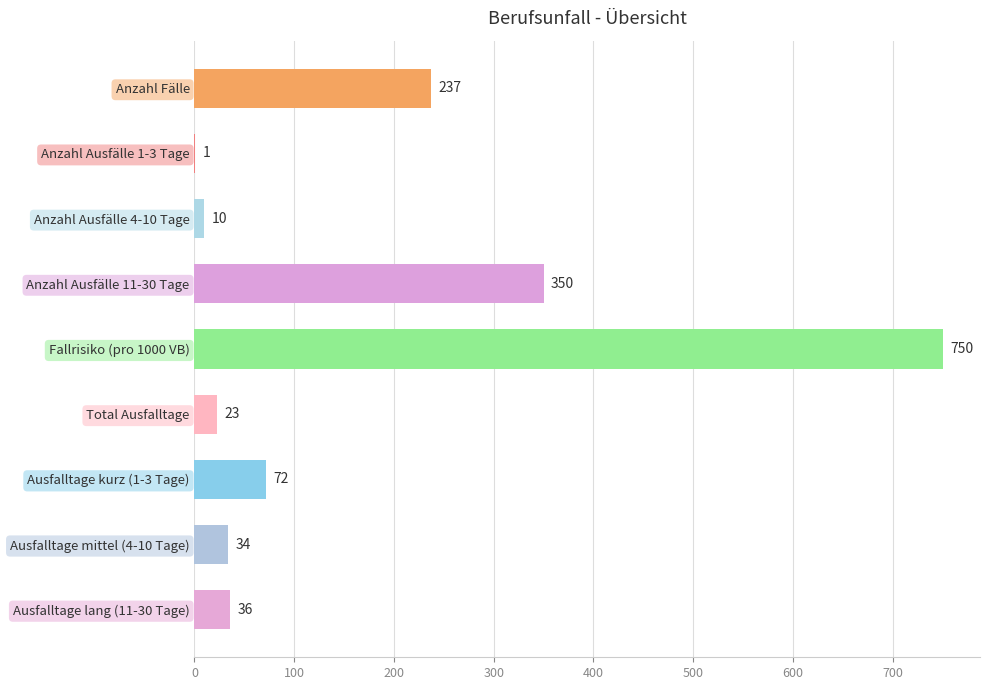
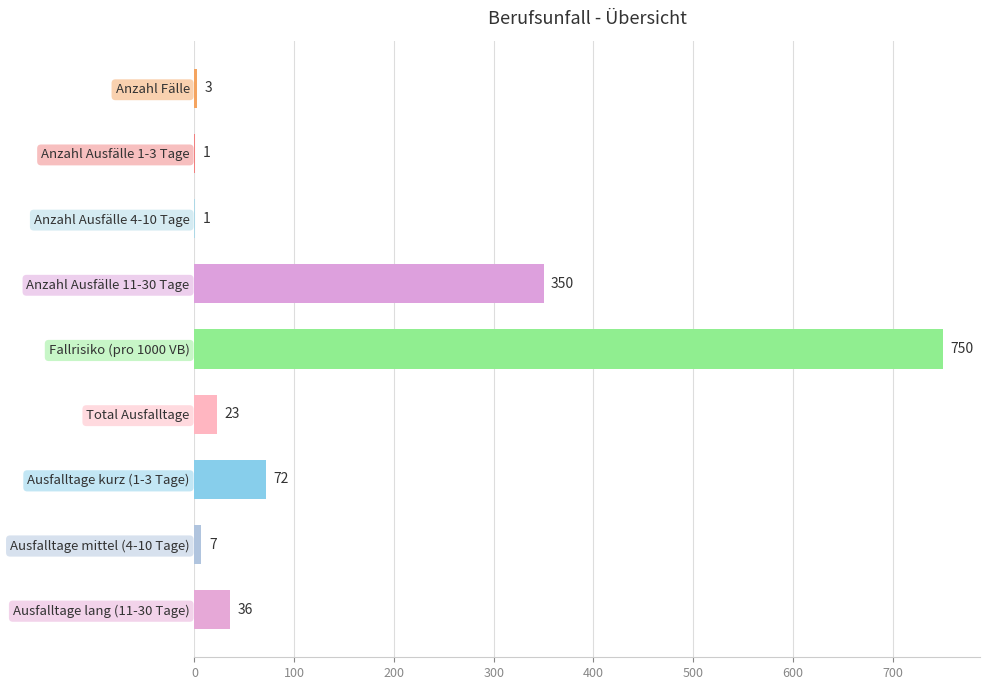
  {
-   "Anzahl Fälle": 237,
+   "Anzahl Fälle": 3,
    "Anzahl Ausfälle 1-3 Tage": 1,
-   "Anzahl Ausfälle 4-10 Tage": 10,
+   "Anzahl Ausfälle 4-10 Tage": 1,
    "Anzahl Ausfälle 11-30 Tage": 350,
    "Fallrisiko (pro 1000 VB)": 750,
    "Total Ausfalltage": 23,
    "Ausfalltage kurz (1-3 Tage)": 72,
-   "Ausfalltage mittel (4-10 Tage)": 34,
+   "Ausfalltage mittel (4-10 Tage)": 7,
    "Ausfalltage lang (11-30 Tage)": 36
  }
